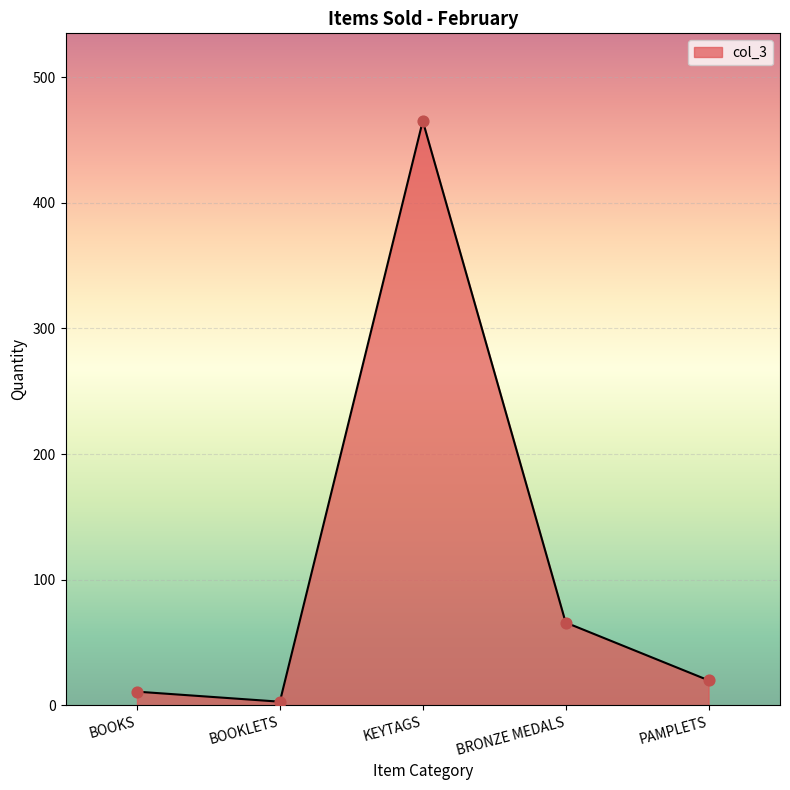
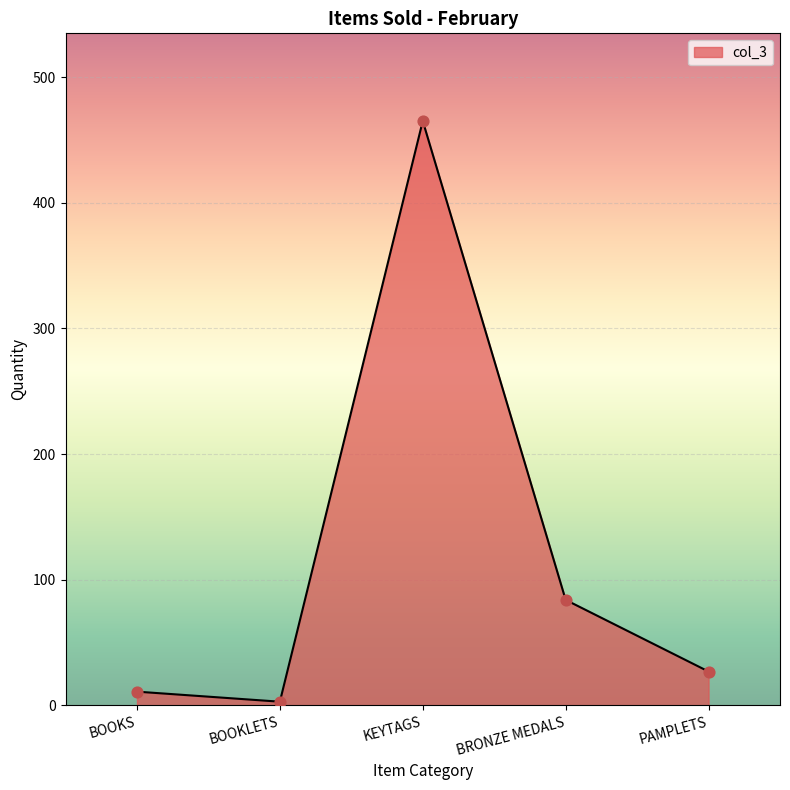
  {
    "BOOKS": 11,
    "BOOKLETS": 3,
    "KEYTAGS": 465,
-   "BRONZE MEDALS": 66,
-   "PAMPLETS": 20
+   "BRONZE MEDALS": 84,
+   "PAMPLETS": 27
  }
